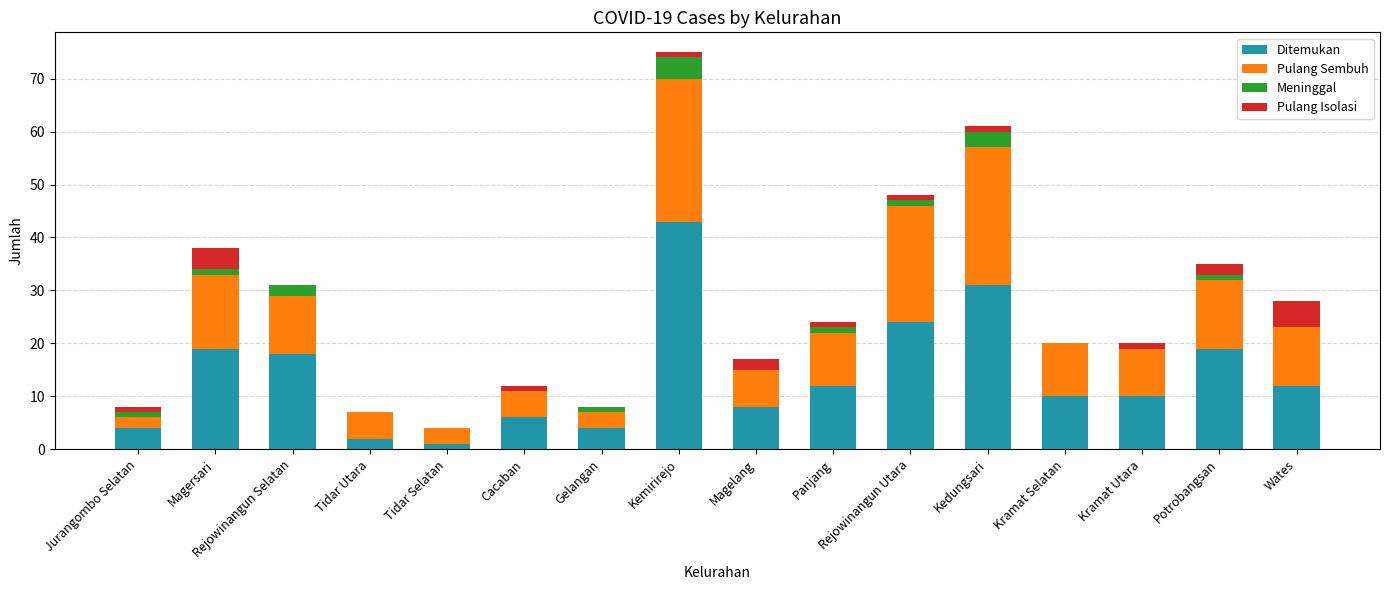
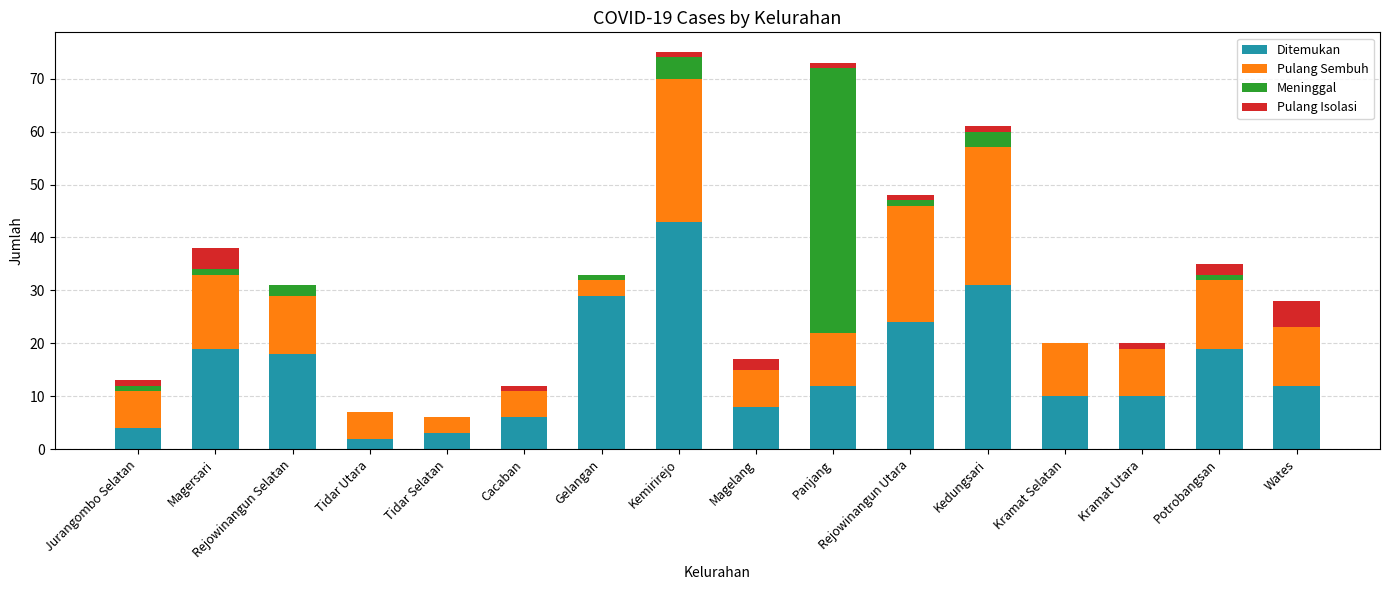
  {
    "Ditemukan": {
      "Jurangombo Selatan": 4,
      "Magersari": 19,
      "Rejowinangun Selatan": 18,
      "Tidar Utara": 2,
-     "Tidar Selatan": 1,
+     "Tidar Selatan": 3,
      "Cacaban": 6,
-     "Gelangan": 4,
+     "Gelangan": 29,
      "Kemirirejo": 43,
      "Magelang": 8,
      "Panjang": 12,
      "Rejowinangun Utara": 24,
      "Kedungsari": 31,
      "Kramat Selatan": 10,
      "Kramat Utara": 10,
      "Potrobangsan": 19,
      "Wates": 12
    },
    "Pulang Sembuh": {
-     "Jurangombo Selatan": 2,
+     "Jurangombo Selatan": 7,
      "Magersari": 14,
      "Rejowinangun Selatan": 11,
      "Tidar Utara": 5,
      "Tidar Selatan": 3,
      "Cacaban": 5,
      "Gelangan": 3,
      "Kemirirejo": 27,
      "Magelang": 7,
      "Panjang": 10,
      "Rejowinangun Utara": 22,
      "Kedungsari": 26,
      "Kramat Selatan": 10,
      "Kramat Utara": 9,
      "Potrobangsan": 13,
      "Wates": 11
    },
    "Meninggal": {
      "Jurangombo Selatan": 1,
      "Magersari": 1,
      "Rejowinangun Selatan": 2,
      "Tidar Utara": 0,
      "Tidar Selatan": 0,
      "Cacaban": 0,
      "Gelangan": 1,
      "Kemirirejo": 4,
      "Magelang": 0,
-     "Panjang": 1,
+     "Panjang": 50,
      "Rejowinangun Utara": 1,
      "Kedungsari": 3,
      "Kramat Selatan": 0,
      "Kramat Utara": 0,
      "Potrobangsan": 1,
      "Wates": 0
    },
    "Pulang Isolasi": {
      "Jurangombo Selatan": 1,
      "Magersari": 4,
      "Rejowinangun Selatan": 0,
      "Tidar Utara": 0,
      "Tidar Selatan": 0,
      "Cacaban": 1,
      "Gelangan": 0,
      "Kemirirejo": 1,
      "Magelang": 2,
      "Panjang": 1,
      "Rejowinangun Utara": 1,
      "Kedungsari": 1,
      "Kramat Selatan": 0,
      "Kramat Utara": 1,
      "Potrobangsan": 2,
      "Wates": 5
    }
  }
